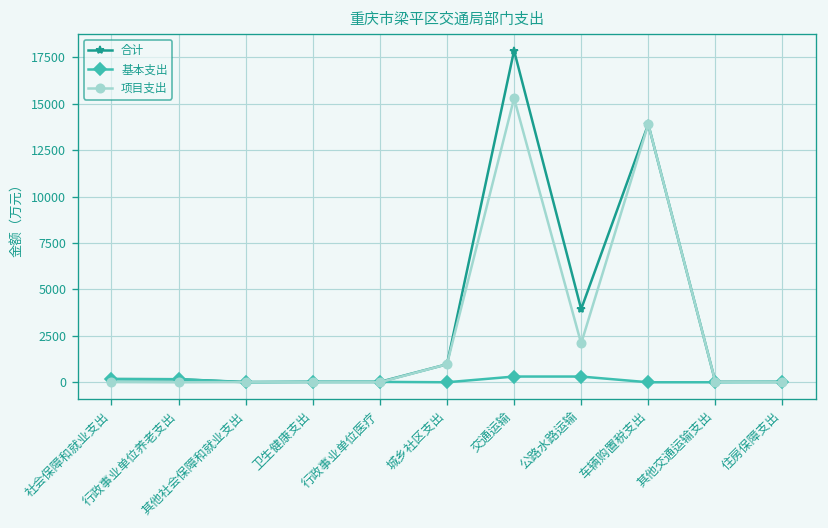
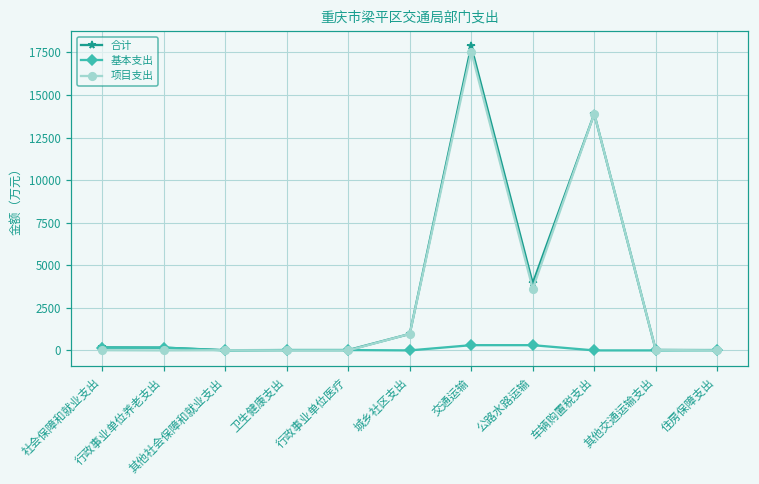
  {
    "项目支出": {
      "行政事业单位养老支出": 0,
-     "交通运输": 15300,
-     "公路水路运输": 2100
+     "交通运输": 17500,
+     "公路水路运输": 3600
    }
  }
